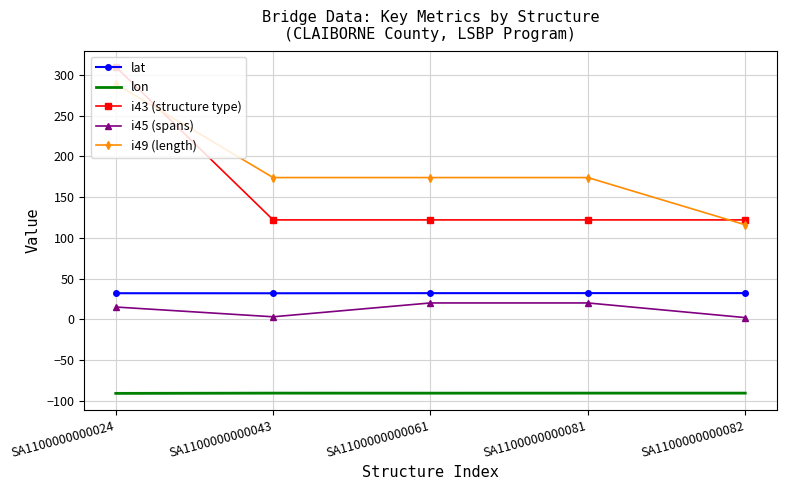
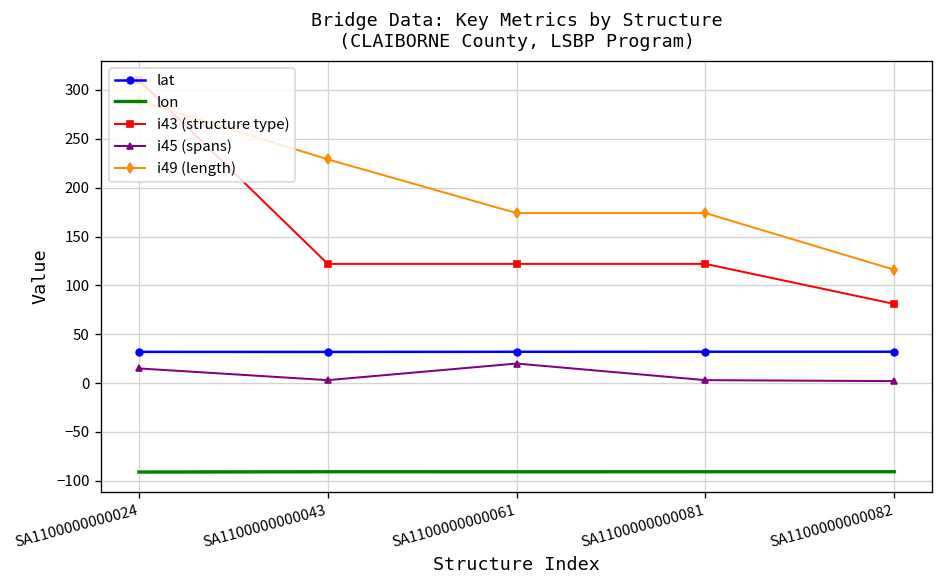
  {
    "lat": {
      "SA1100000000024": 30,
      "SA1100000000043": 30,
      "SA1100000000061": 30,
      "SA1100000000081": 30,
      "SA1100000000082": 30
    },
    "lon": {
      "SA1100000000024": -90,
      "SA1100000000043": -90,
      "SA1100000000061": -90,
      "SA1100000000081": -90,
      "SA1100000000082": -90
    },
    "i43 (structure type)": {
      "SA1100000000043": 120,
      "SA1100000000061": 120,
      "SA1100000000081": 120,
-     "SA1100000000082": 120
+     "SA1100000000082": 80
    },
    "i45 (spans)": {
      "SA1100000000024": 20,
      "SA1100000000043": 0,
      "SA1100000000061": 20,
-     "SA1100000000081": 20,
+     "SA1100000000081": 0,
      "SA1100000000082": 0
    },
    "i49 (length)": {
-     "SA1100000000043": 170,
+     "SA1100000000043": 230,
      "SA1100000000061": 170,
      "SA1100000000081": 170,
      "SA1100000000082": 120
    }
  }
